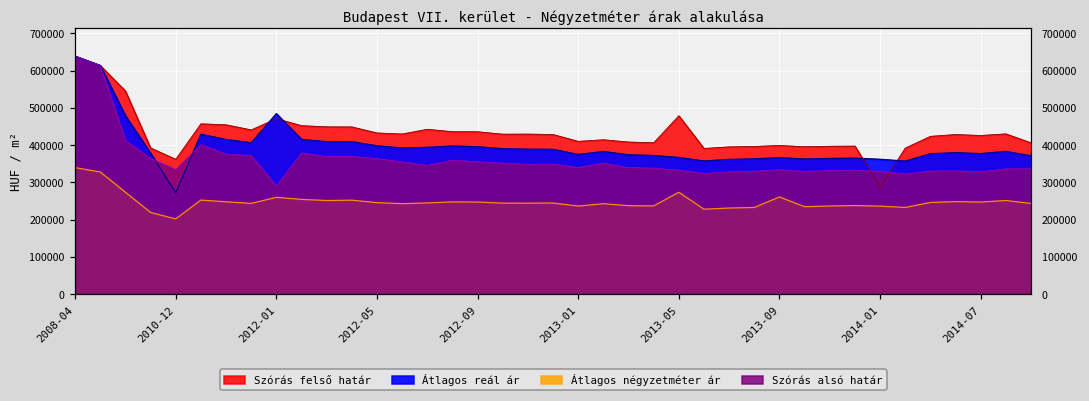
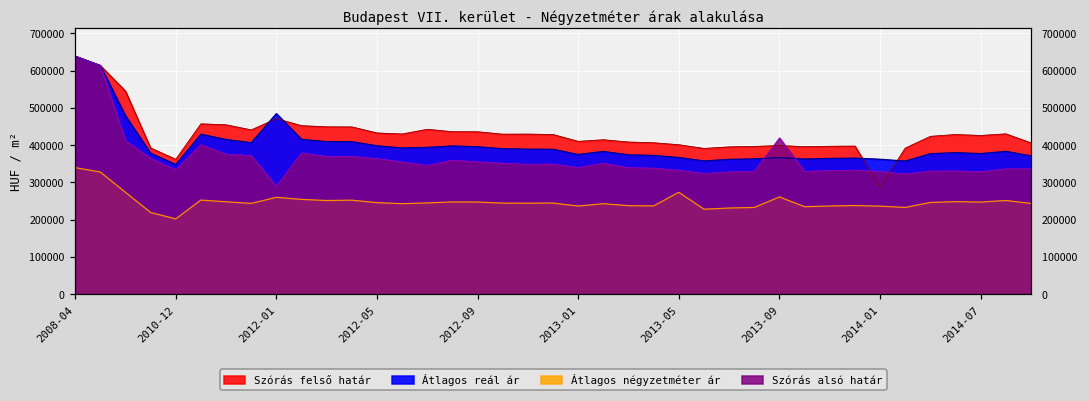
  {
    "Szórás felső határ": {
      "2010-12": 360000,
      "2012-01": 470000,
      "2012-05": 430000,
      "2012-09": 440000,
      "2013-01": 410000,
-     "2013-05": 480000,
+     "2013-05": 400000,
      "2013-09": 400000,
      "2014-01": 290000,
      "2014-07": 430000
    },
    "Átlagos reál ár": {
-     "2010-12": 270000,
+     "2010-12": 350000,
      "2012-01": 480000,
      "2012-05": 400000,
      "2012-09": 400000,
      "2013-01": 370000,
      "2013-05": 370000,
      "2013-09": 370000,
      "2014-01": 360000,
      "2014-07": 380000
    },
    "Átlagos négyzetméter ár": {
      "2008-04": 340000,
      "2010-12": 200000,
      "2012-01": 260000,
      "2012-05": 250000,
      "2012-09": 250000,
      "2013-01": 240000,
      "2013-05": 270000,
      "2013-09": 260000,
      "2014-01": 240000,
      "2014-07": 250000
    },
    "Szórás alsó határ": {
      "2010-12": 330000,
      "2012-01": 290000,
      "2012-05": 360000,
      "2012-09": 360000,
      "2013-01": 340000,
      "2013-05": 330000,
-     "2013-09": 330000,
+     "2013-09": 420000,
      "2014-01": 330000,
      "2014-07": 330000
    }
  }
